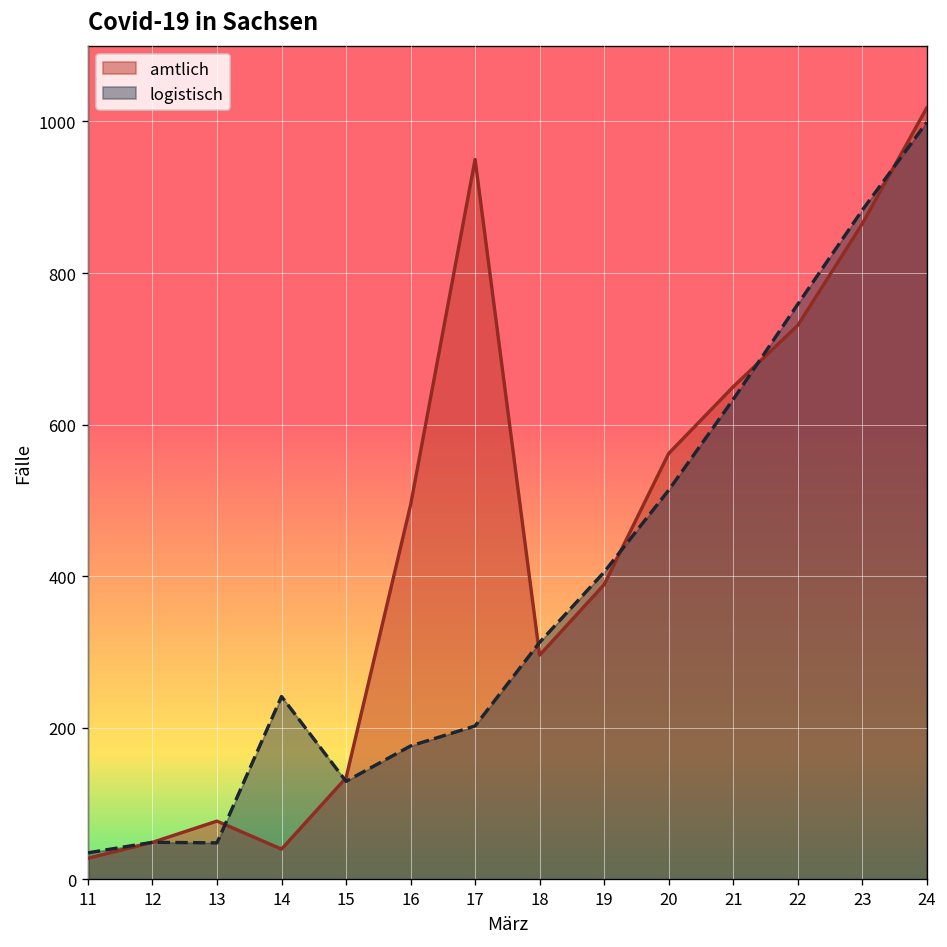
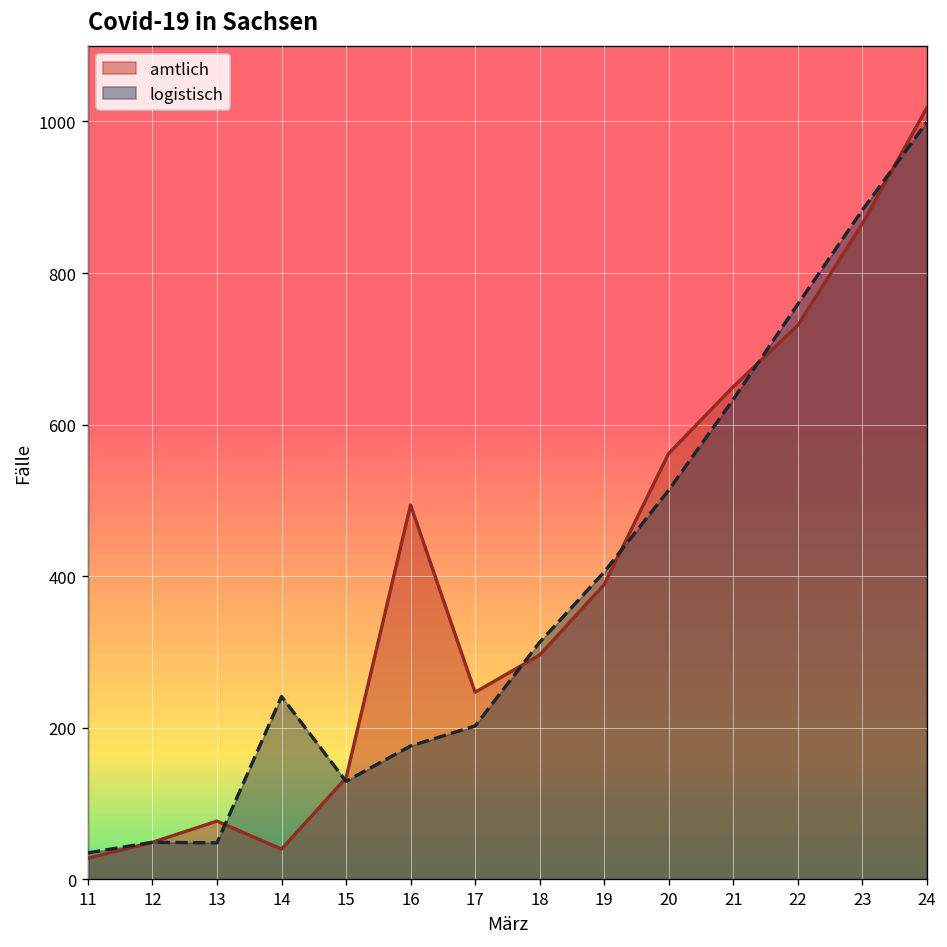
  {
    "amtlich": {
      "11": 30,
      "13": 80,
      "14": 40,
      "15": 130,
      "16": 490,
-     "17": 950,
+     "17": 250,
      "18": 300,
      "19": 390,
      "20": 560,
      "21": 650,
      "22": 730,
      "23": 870,
      "24": 1020
    },
    "logistisch": {
      "11": 40,
      "13": 50,
      "14": 240,
      "15": 130,
      "16": 180,
      "17": 200,
      "18": 310,
      "19": 410,
      "20": 510,
      "21": 630,
      "22": 760,
      "23": 880,
      "24": 1000
    }
  }
